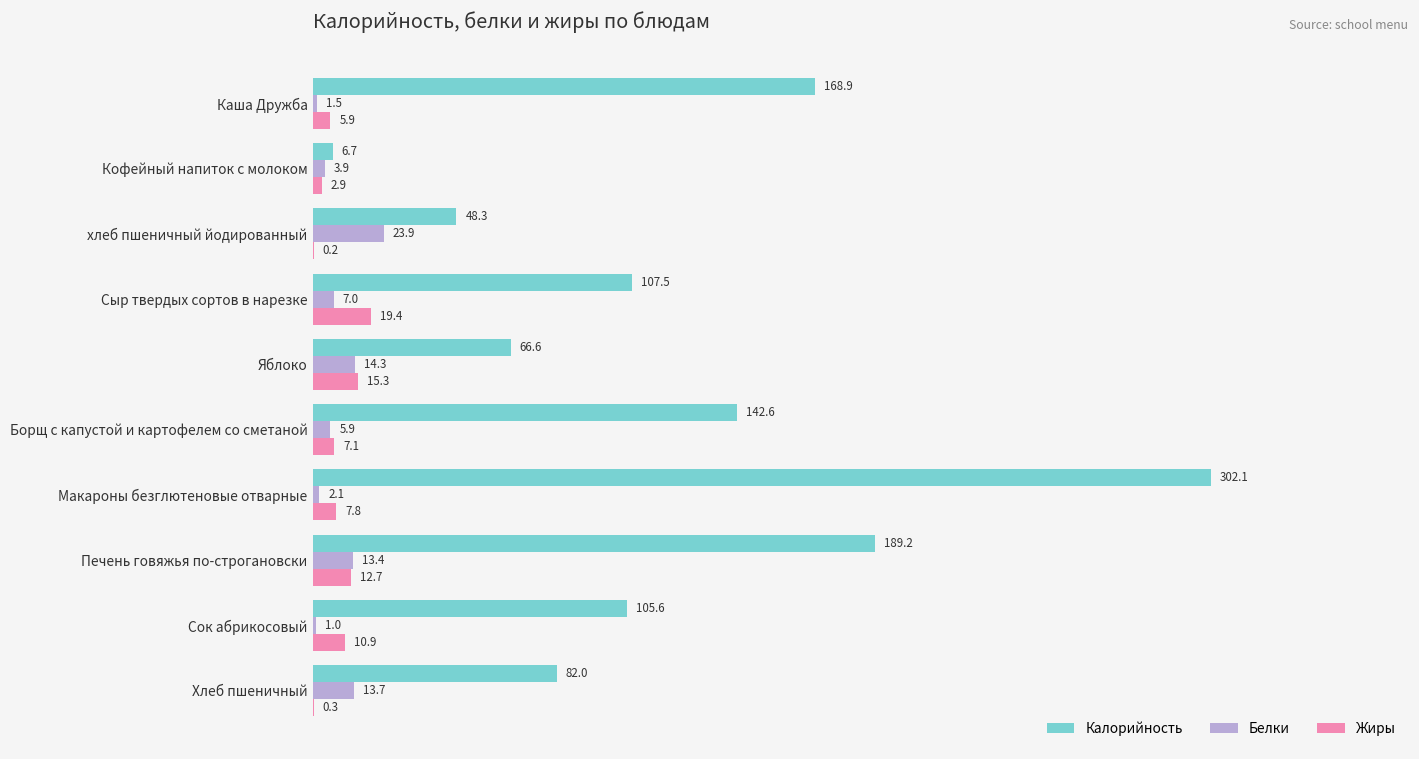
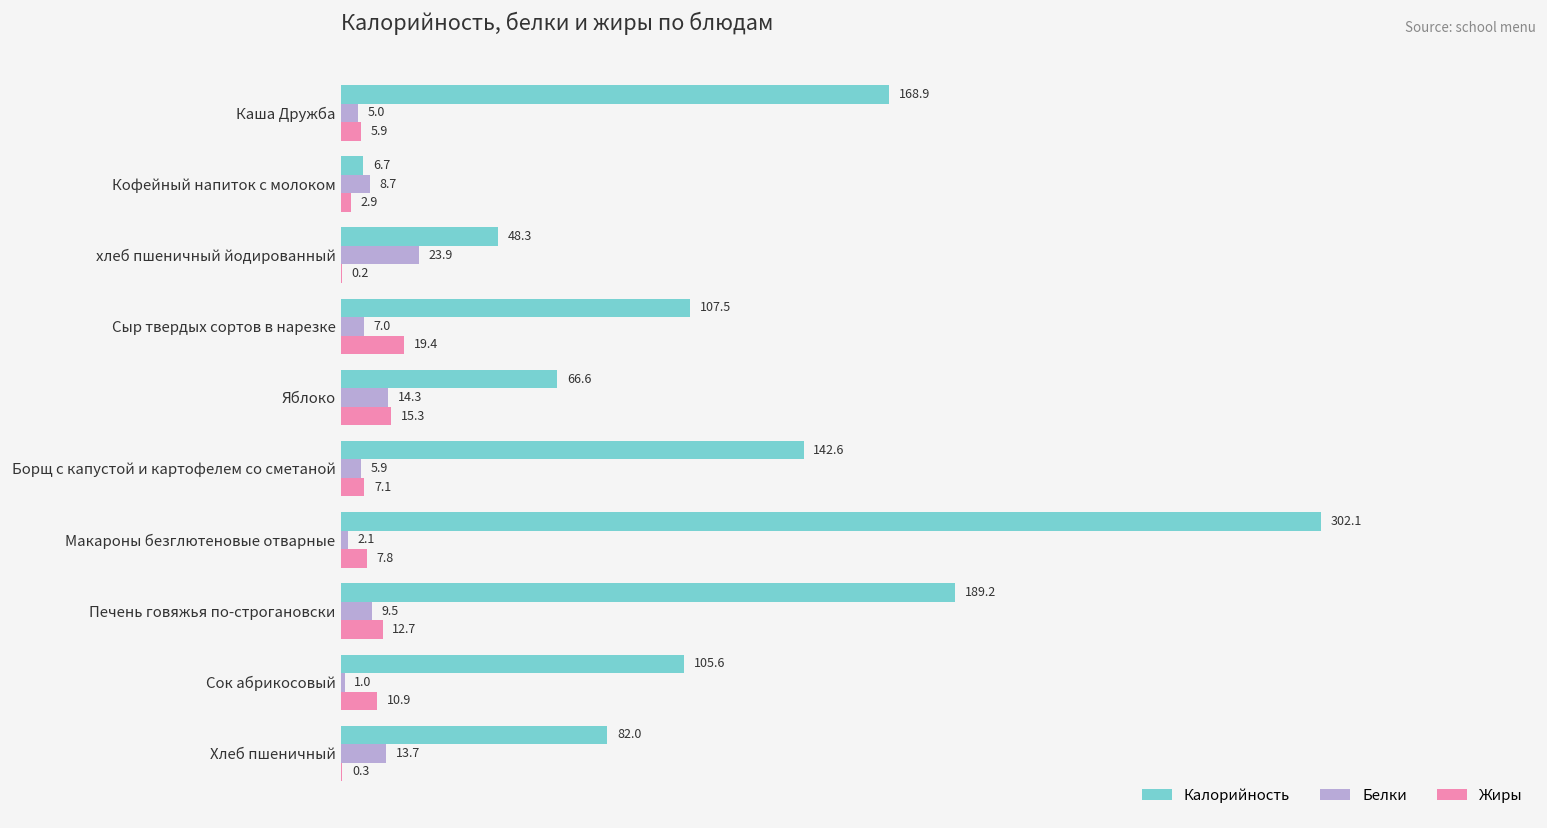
  {
    "Калорийность": {
      "Каша Дружба": 168.9,
      "Кофейный напиток с молоком": 6.7,
      "хлеб пшеничный йодированный": 48.3,
      "Сыр твердых сортов в нарезке": 107.5,
      "Яблоко": 66.6,
      "Борщ с капустой и картофелем со сметаной": 142.6,
      "Макароны безглютеновые отварные": 302.1,
      "Печень говяжья по-строгановски": 189.2,
      "Сок абрикосовый": 105.6,
      "Хлеб пшеничный": 82.0
    },
    "Белки": {
-     "Каша Дружба": 1.5,
-     "Кофейный напиток с молоком": 3.9,
+     "Каша Дружба": 5.0,
+     "Кофейный напиток с молоком": 8.7,
      "хлеб пшеничный йодированный": 23.9,
      "Сыр твердых сортов в нарезке": 7.0,
      "Яблоко": 14.3,
      "Борщ с капустой и картофелем со сметаной": 5.9,
      "Макароны безглютеновые отварные": 2.1,
-     "Печень говяжья по-строгановски": 13.4,
+     "Печень говяжья по-строгановски": 9.5,
      "Сок абрикосовый": 1.0,
      "Хлеб пшеничный": 13.7
    },
    "Жиры": {
      "Каша Дружба": 5.9,
      "Кофейный напиток с молоком": 2.9,
      "хлеб пшеничный йодированный": 0.2,
      "Сыр твердых сортов в нарезке": 19.4,
      "Яблоко": 15.3,
      "Борщ с капустой и картофелем со сметаной": 7.1,
      "Макароны безглютеновые отварные": 7.8,
      "Печень говяжья по-строгановски": 12.7,
      "Сок абрикосовый": 10.9,
      "Хлеб пшеничный": 0.3
    }
  }
